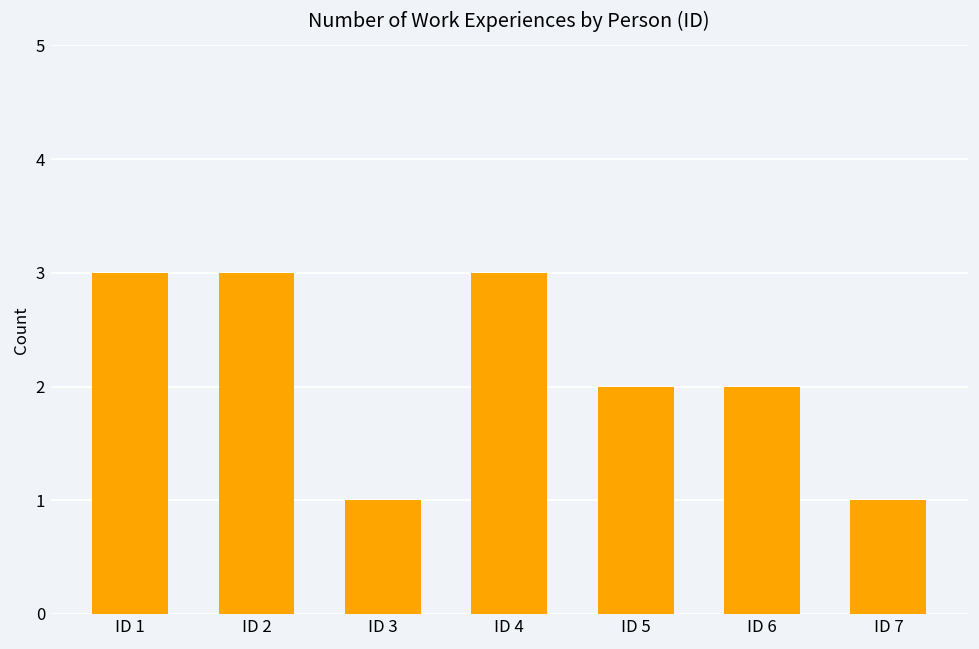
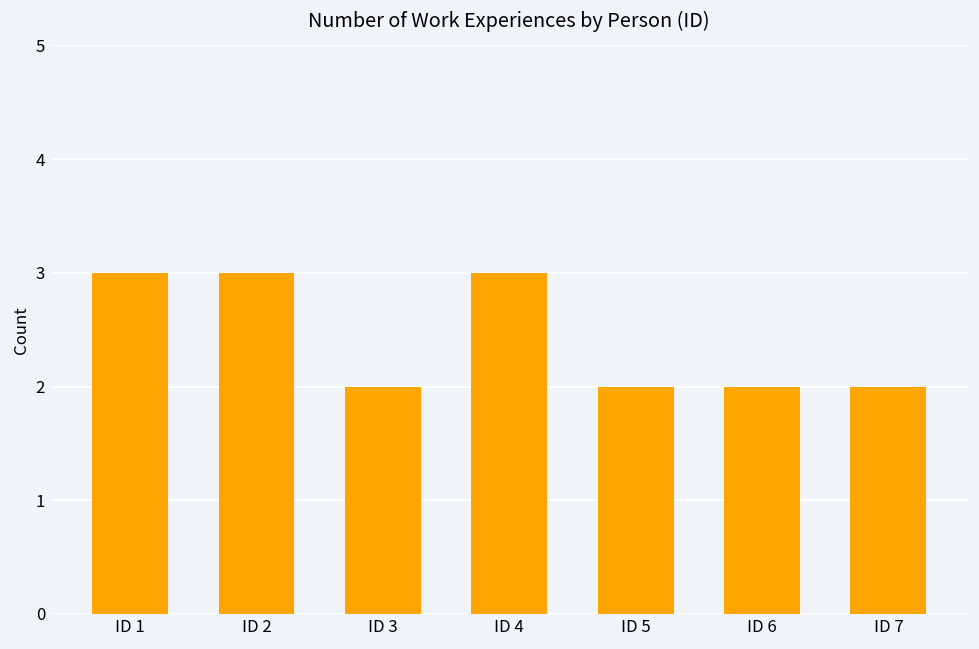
  {
    "ID 1": 3,
    "ID 2": 3,
-   "ID 3": 1,
+   "ID 3": 2,
    "ID 4": 3,
    "ID 5": 2,
    "ID 6": 2,
-   "ID 7": 1
+   "ID 7": 2
  }
